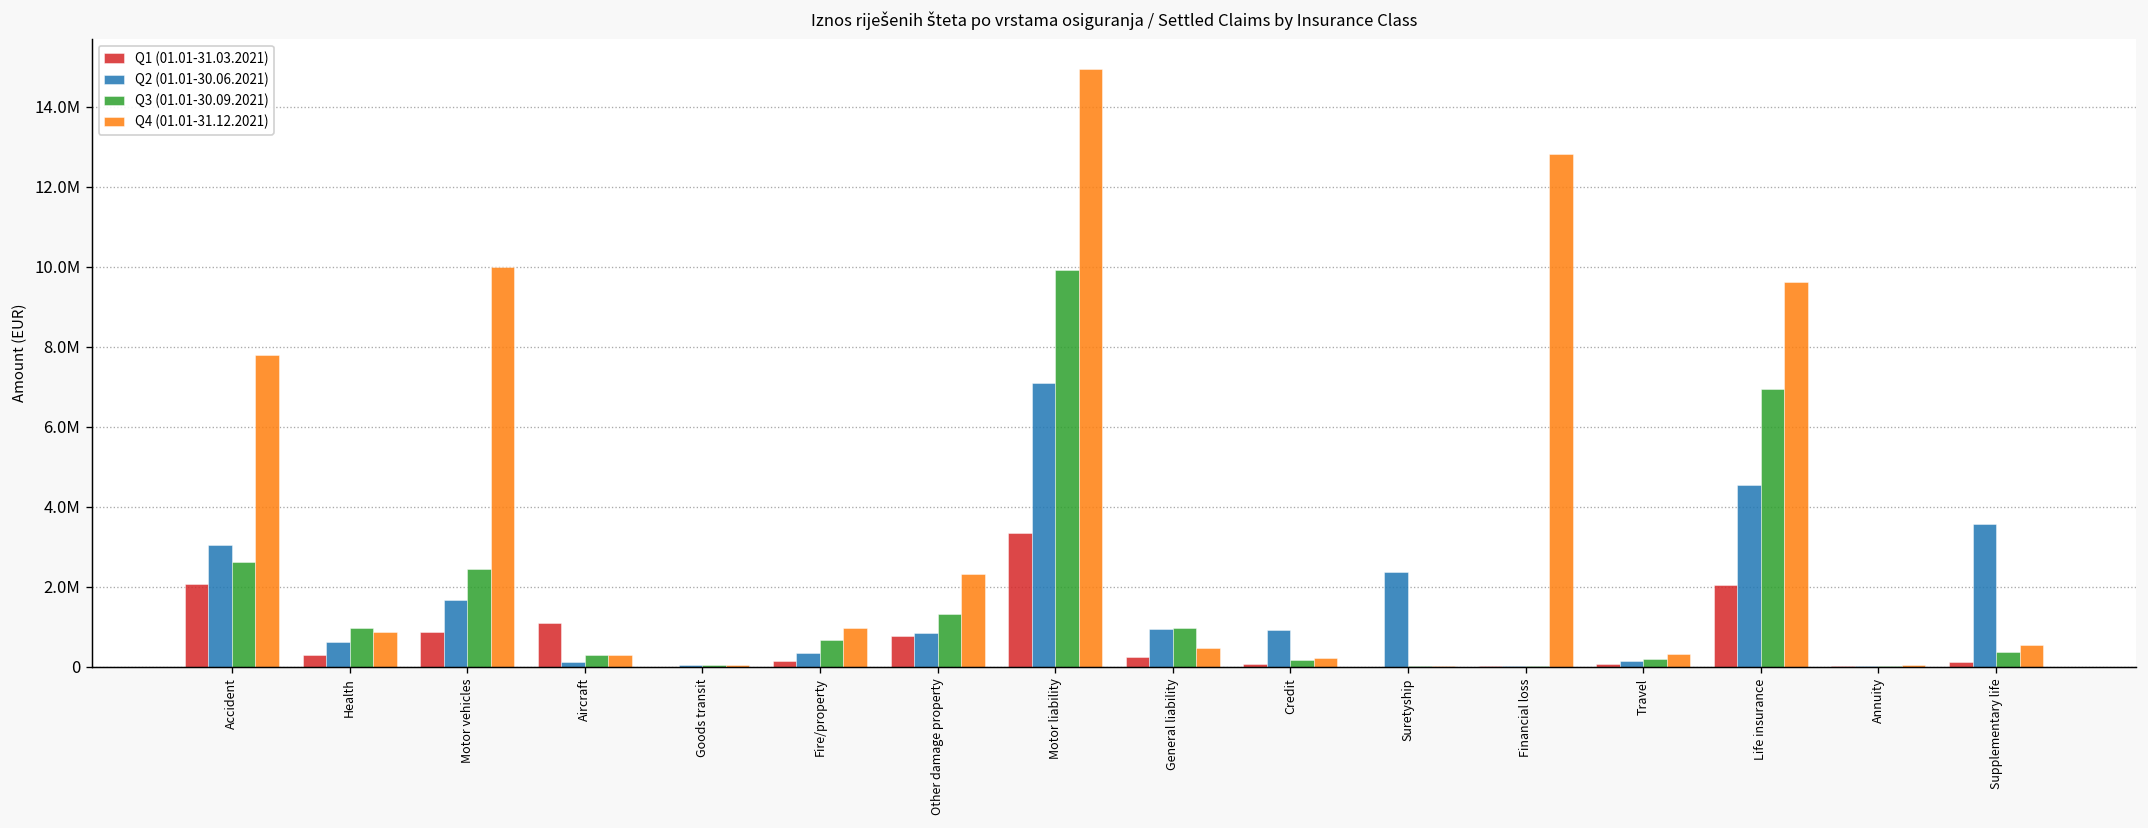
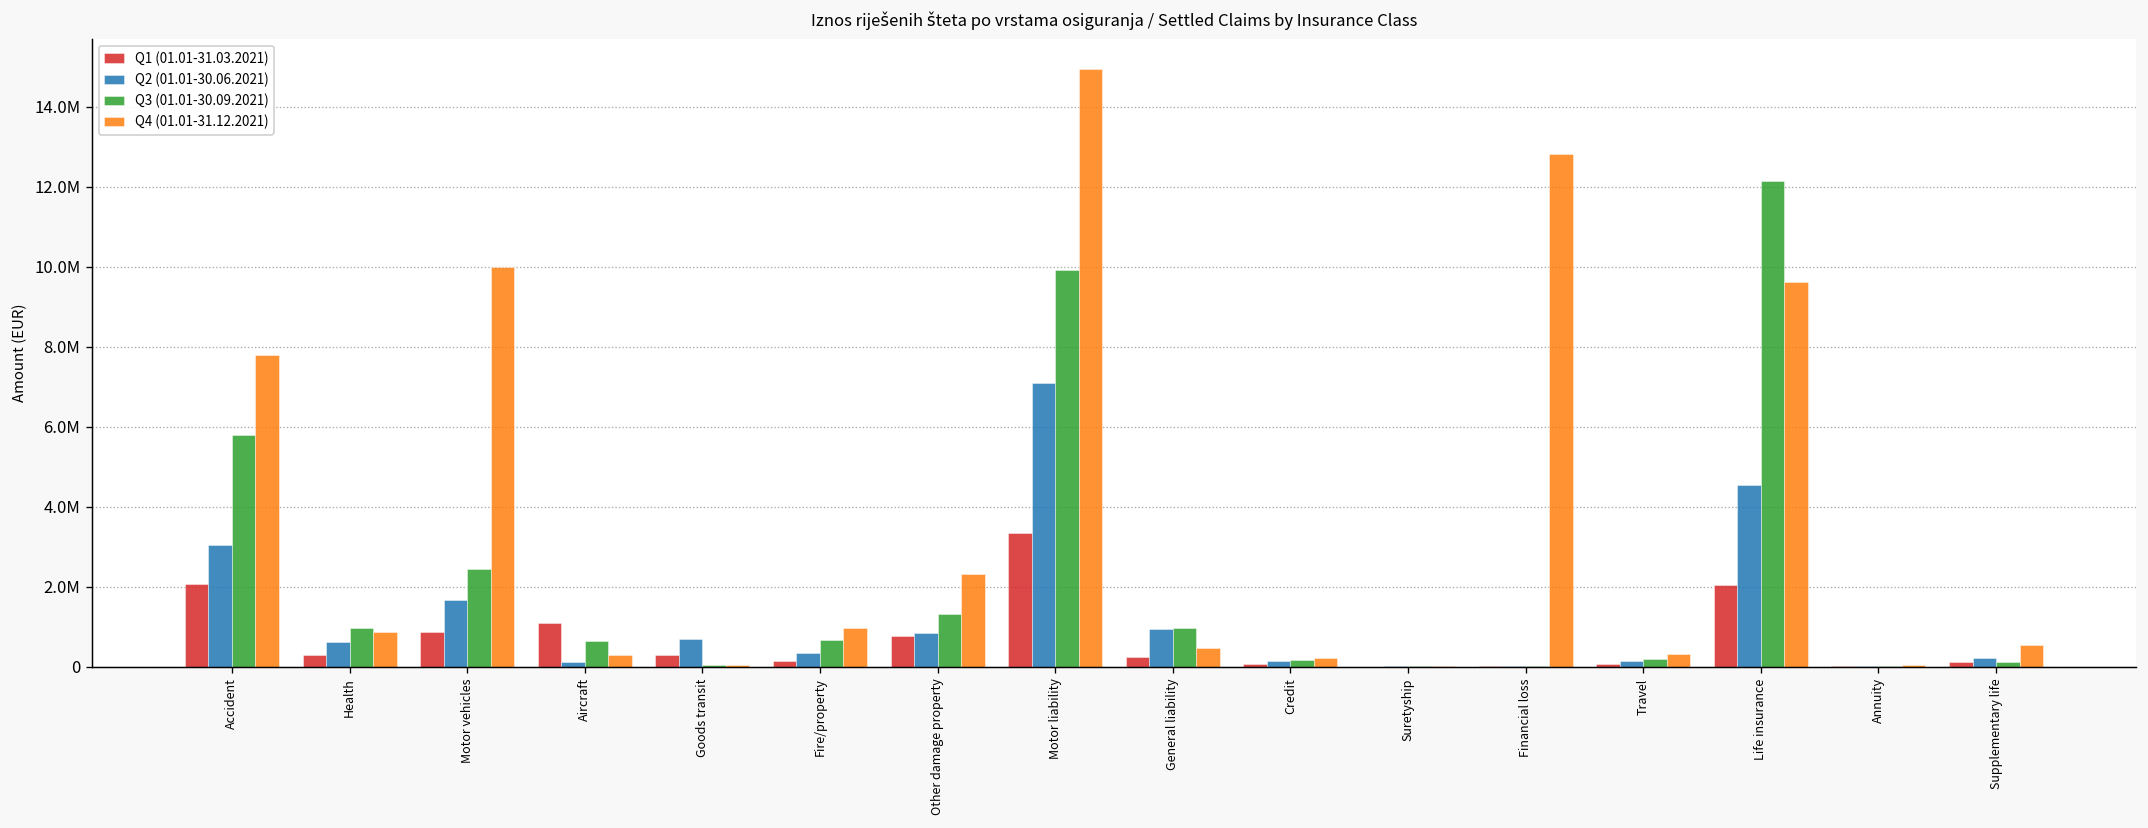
  {
    "Q1 (01.01-31.03.2021)": {
      "Accident": 2100000,
      "Health": 300000,
      "Motor vehicles": 900000,
      "Aircraft": 1100000,
-     "Goods transit": 0,
+     "Goods transit": 300000,
      "Fire/property": 100000,
      "Other damage property": 800000,
      "Motor liability": 3300000,
      "General liability": 300000,
      "Life insurance": 2000000,
      "Supplementary life": 100000
    },
    "Q2 (01.01-30.06.2021)": {
      "Accident": 3100000,
      "Health": 600000,
      "Motor vehicles": 1700000,
      "Aircraft": 100000,
-     "Goods transit": 0,
+     "Goods transit": 700000,
      "Fire/property": 300000,
      "Other damage property": 800000,
      "Motor liability": 7100000,
      "General liability": 1000000,
-     "Credit": 900000,
-     "Suretyship": 2400000,
+     "Credit": 100000,
+     "Suretyship": 0,
      "Travel": 100000,
      "Life insurance": 4600000,
-     "Supplementary life": 3600000
+     "Supplementary life": 200000
    },
    "Q3 (01.01-30.09.2021)": {
-     "Accident": 2600000,
+     "Accident": 5800000,
      "Health": 1000000,
      "Motor vehicles": 2400000,
-     "Aircraft": 300000,
+     "Aircraft": 600000,
      "Fire/property": 700000,
      "Other damage property": 1300000,
      "Motor liability": 9900000,
      "General liability": 1000000,
      "Credit": 200000,
      "Travel": 200000,
-     "Life insurance": 6900000,
-     "Supplementary life": 400000
+     "Life insurance": 12100000,
+     "Supplementary life": 100000
    },
    "Q4 (01.01-31.12.2021)": {
      "Accident": 7800000,
      "Health": 900000,
      "Motor vehicles": 10000000,
      "Aircraft": 300000,
      "Fire/property": 1000000,
      "Other damage property": 2300000,
      "Motor liability": 14900000,
      "General liability": 500000,
      "Credit": 200000,
      "Financial loss": 12800000,
      "Travel": 300000,
      "Life insurance": 9600000,
      "Supplementary life": 500000
    }
  }
